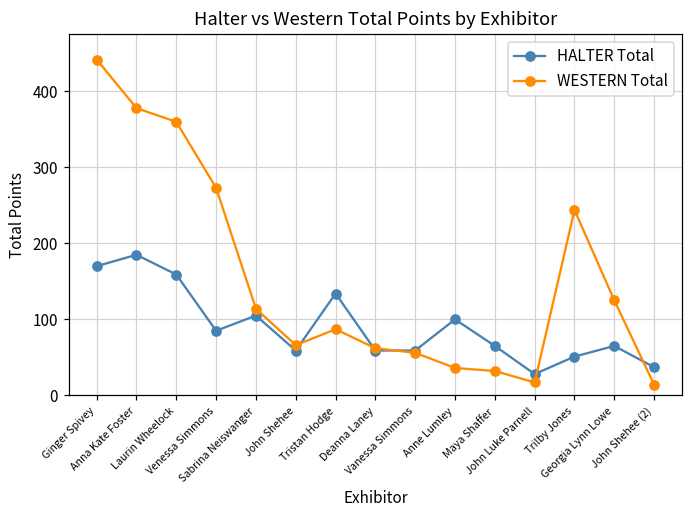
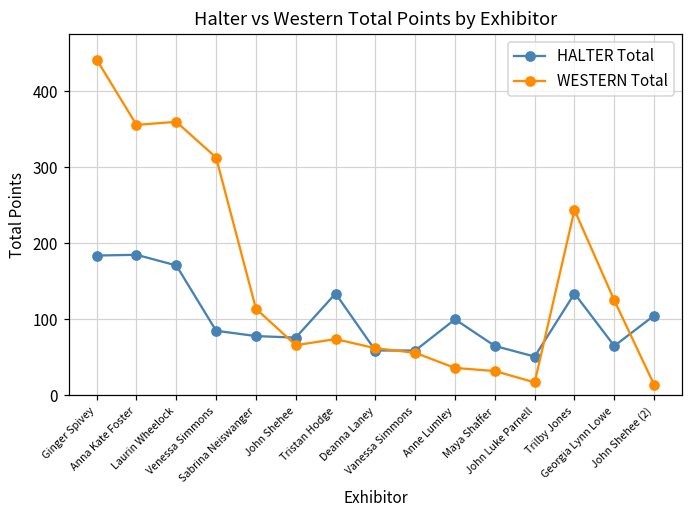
  {
    "HALTER Total": {
-     "Ginger Spivey": 170,
+     "Ginger Spivey": 180,
      "Anna Kate Foster": 190,
-     "Laurin Wheelock": 160,
+     "Laurin Wheelock": 170,
      "Venessa Simmons": 90,
-     "Sabrina Neiswanger": 110,
-     "John Shehee": 60,
+     "Sabrina Neiswanger": 80,
+     "John Shehee": 80,
      "Tristan Hodge": 130,
      "Anne Lumley": 100,
      "Maya Shaffer": 70,
-     "John Luke Parnell": 30,
-     "Trilby Jones": 50,
+     "John Luke Parnell": 50,
+     "Trilby Jones": 130,
      "Georgia Lynn Lowe": 70,
-     "John Shehee (2)": 40
+     "John Shehee (2)": 110
    },
    "WESTERN Total": {
      "Ginger Spivey": 440,
-     "Anna Kate Foster": 380,
+     "Anna Kate Foster": 360,
      "Laurin Wheelock": 360,
-     "Venessa Simmons": 270,
+     "Venessa Simmons": 310,
      "Sabrina Neiswanger": 110,
      "John Shehee": 70,
-     "Tristan Hodge": 90,
+     "Tristan Hodge": 70,
      "Anne Lumley": 40,
      "Maya Shaffer": 30,
      "John Luke Parnell": 20,
      "Trilby Jones": 240,
      "Georgia Lynn Lowe": 130,
      "John Shehee (2)": 10
    }
  }
